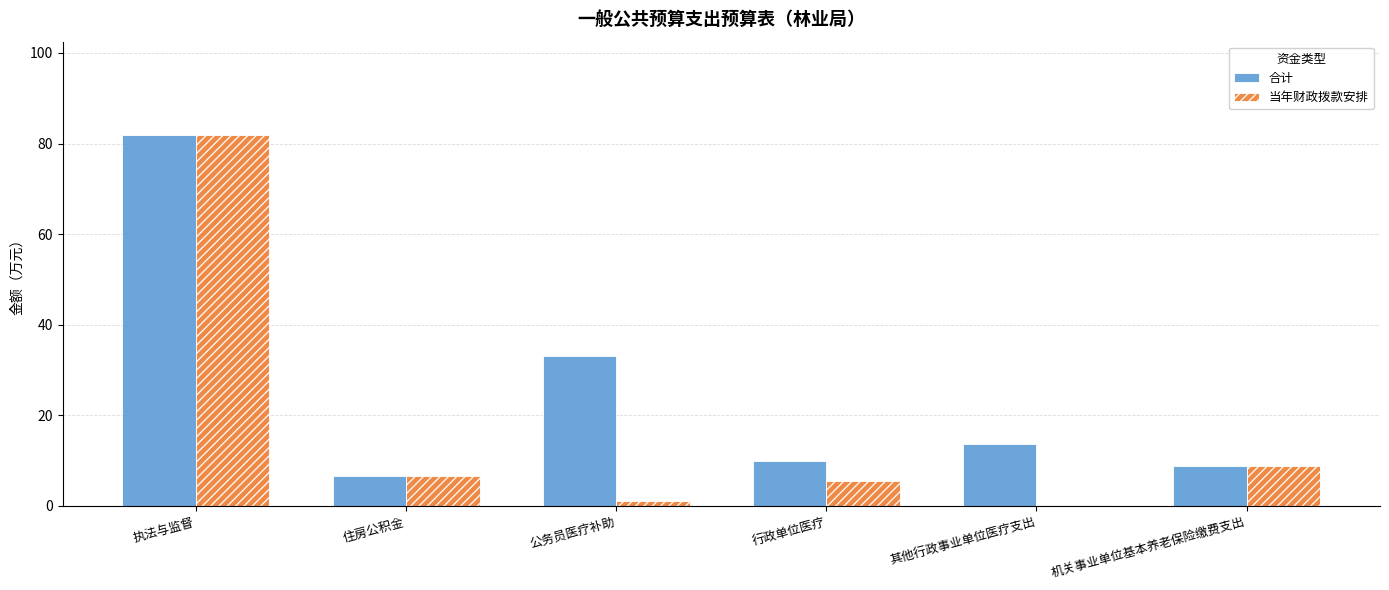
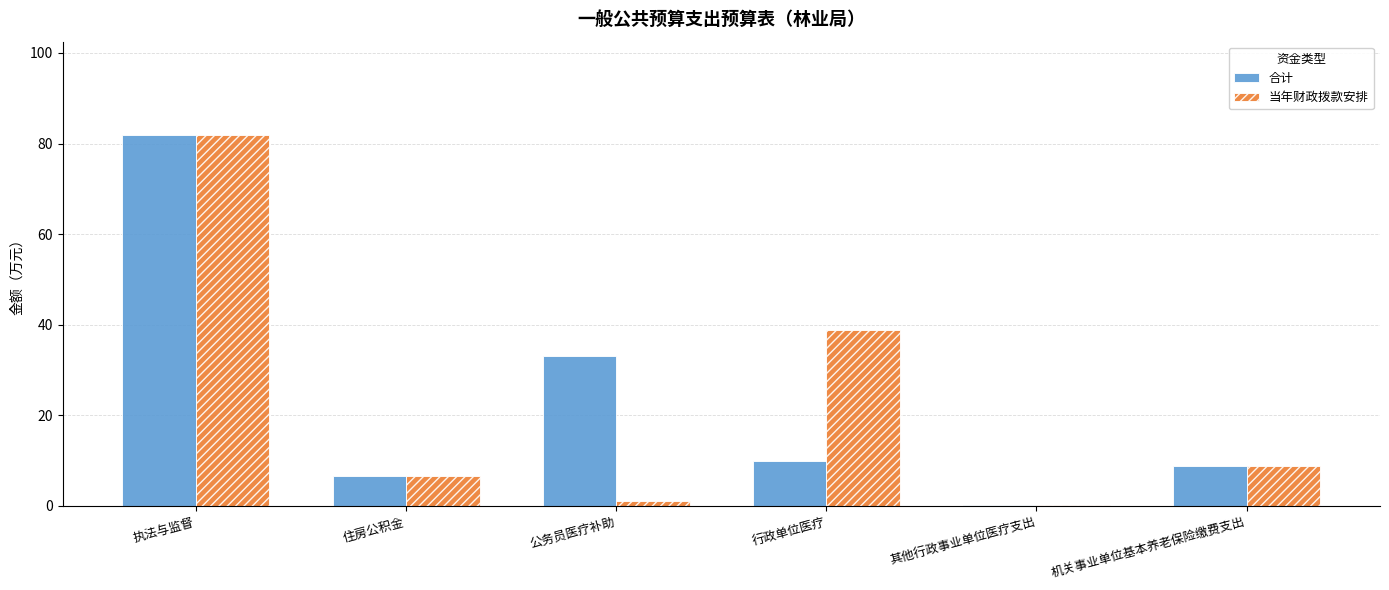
  {
    "合计": {
      "执法与监督": 82,
      "住房公积金": 7,
      "公务员医疗补助": 33,
      "行政单位医疗": 10,
-     "其他行政事业单位医疗支出": 14,
+     "其他行政事业单位医疗支出": 0,
      "机关事业单位基本养老保险缴费支出": 9
    },
    "当年财政拨款安排": {
      "执法与监督": 82,
      "住房公积金": 7,
      "公务员医疗补助": 1,
-     "行政单位医疗": 5,
+     "行政单位医疗": 39,
      "机关事业单位基本养老保险缴费支出": 9
    }
  }
